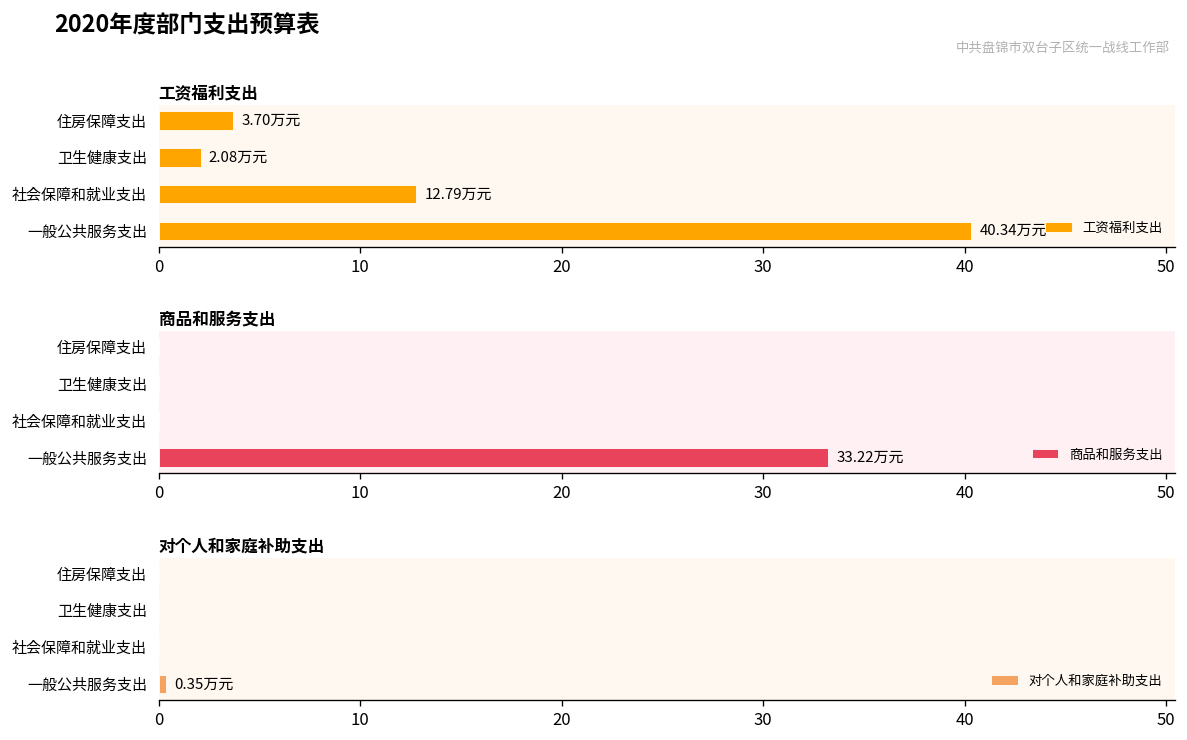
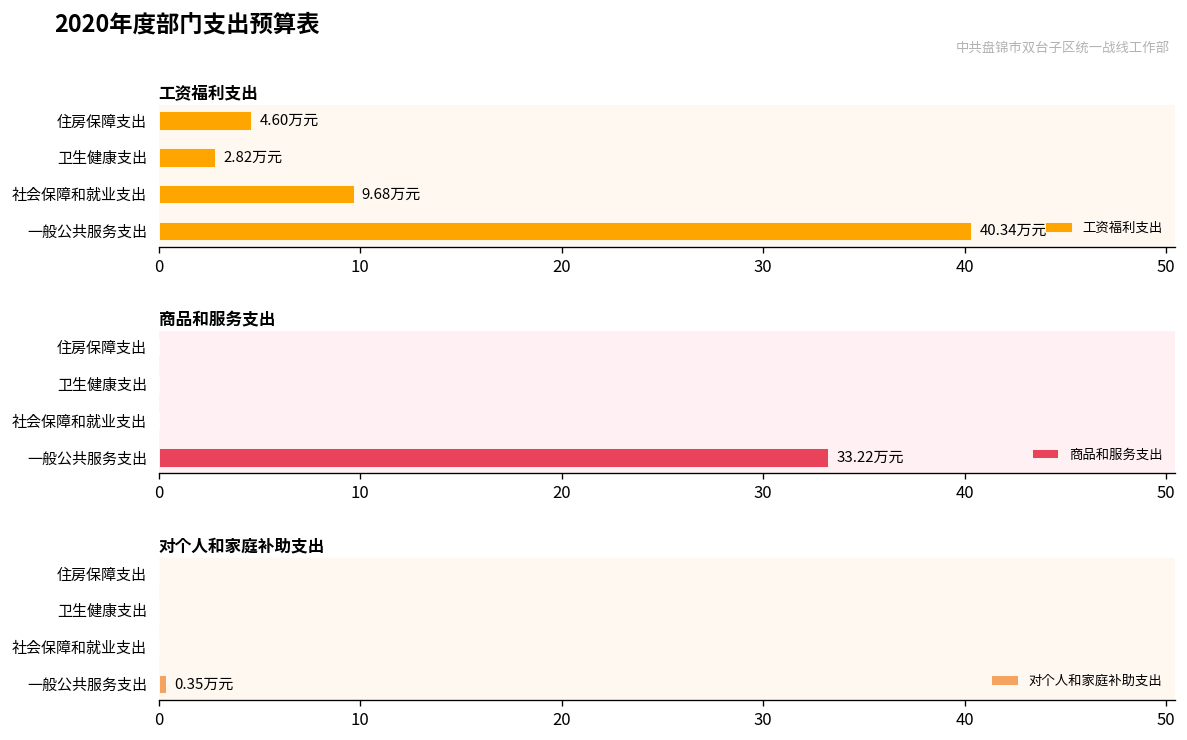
  {
    "工资福利支出": {
-     "住房保障支出": 3.70,
-     "卫生健康支出": 2.08,
-     "社会保障和就业支出": 12.79,
+     "住房保障支出": 4.60,
+     "卫生健康支出": 2.82,
+     "社会保障和就业支出": 9.68,
      "一般公共服务支出": 40.34
    },
    "商品和服务支出": {
      "一般公共服务支出": 33.22
    },
    "对个人和家庭补助支出": {
      "一般公共服务支出": 0.35
    }
  }
